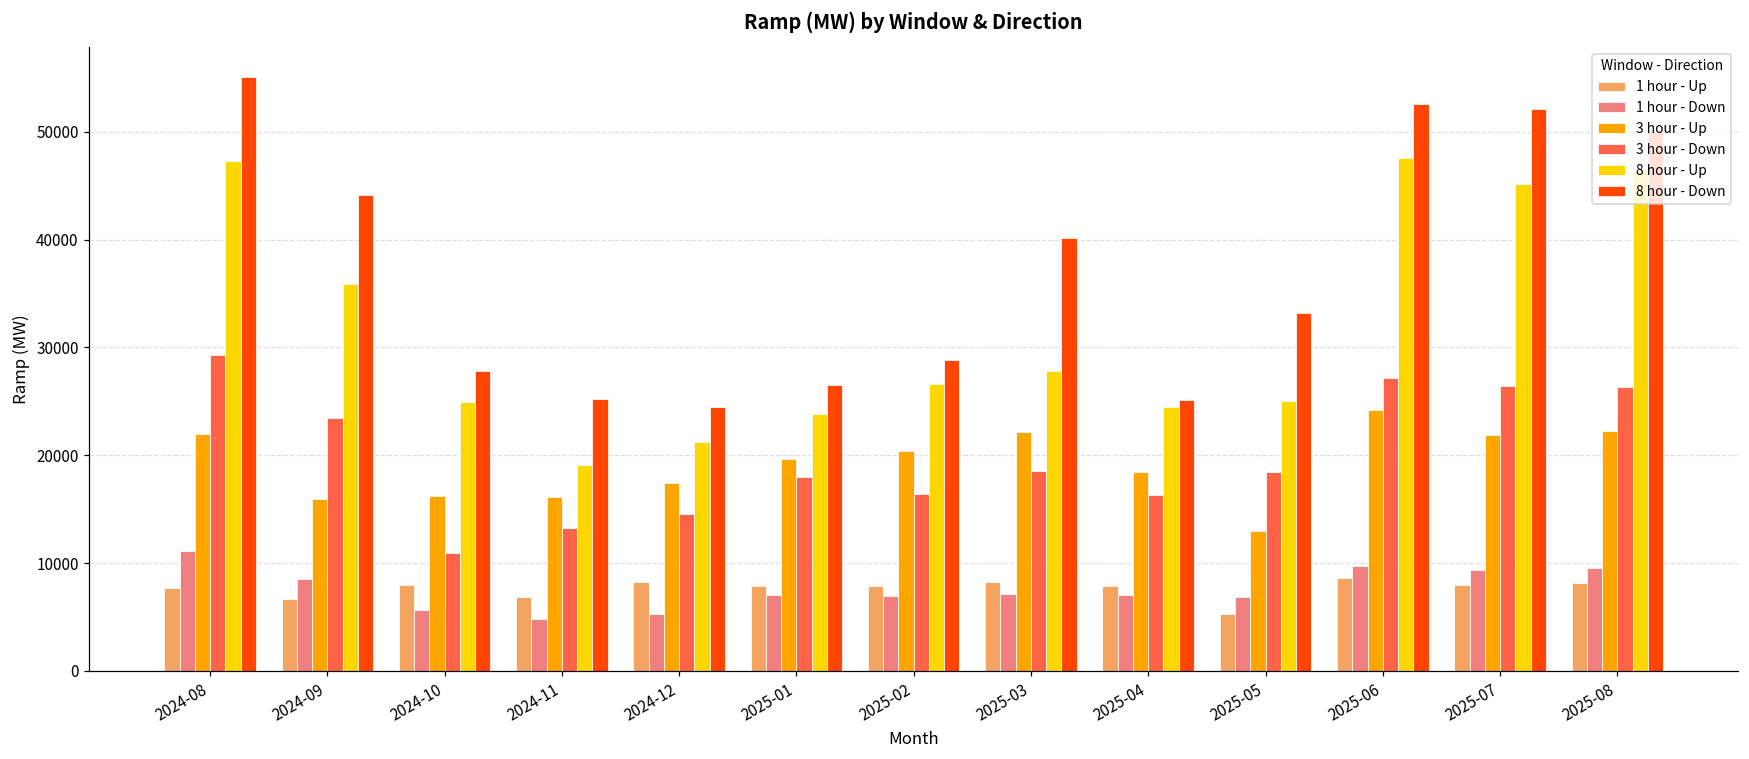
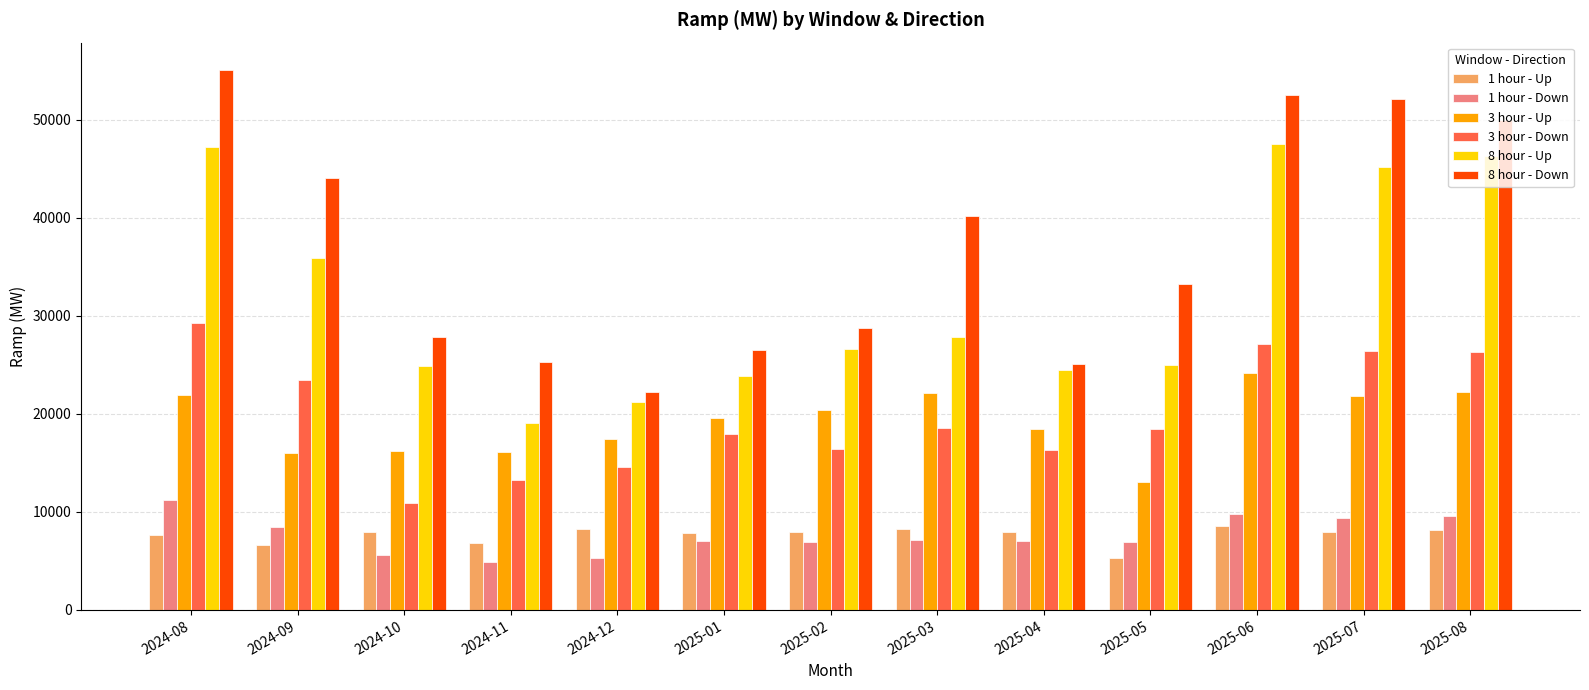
  {
    "3 hour - Down": {
      "2024-08": 29000,
      "2024-09": 23000,
      "2024-10": 11000,
      "2024-11": 13000,
      "2024-12": 15000,
      "2025-01": 18000,
      "2025-02": 16000,
      "2025-03": 19000,
      "2025-04": 16000,
      "2025-05": 18000,
      "2025-06": 27000,
      "2025-07": 26000,
      "2025-08": 26000
    },
    "8 hour - Down": {
      "2024-08": 55000,
      "2024-09": 44000,
      "2024-10": 28000,
      "2024-11": 25000,
-     "2024-12": 24000,
+     "2024-12": 22000,
      "2025-01": 27000,
      "2025-02": 29000,
      "2025-03": 40000,
      "2025-04": 25000,
      "2025-05": 33000,
      "2025-06": 53000,
      "2025-07": 52000
    }
  }
